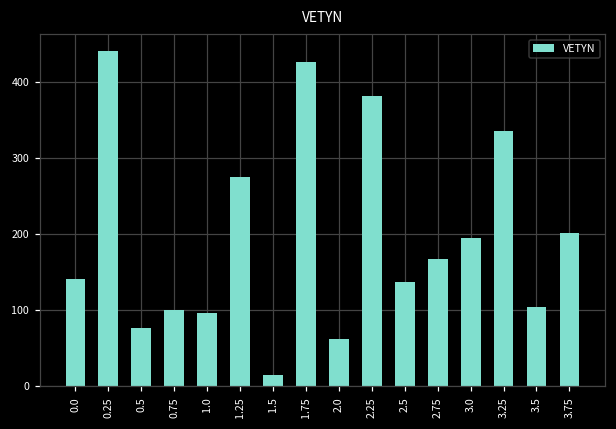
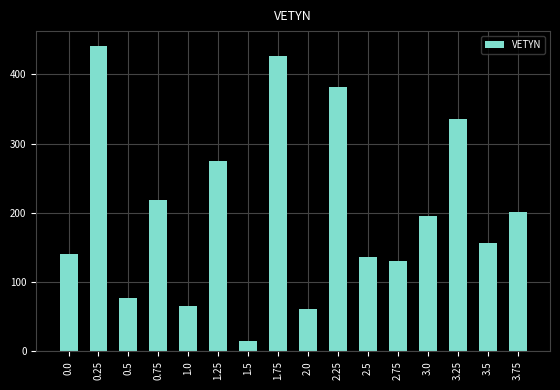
  {
    "0.0": 140,
    "0.25": 440,
    "0.5": 80,
-   "0.75": 100,
-   "1.0": 100,
+   "0.75": 220,
+   "1.0": 70,
    "1.25": 270,
    "1.5": 10,
    "1.75": 430,
    "2.0": 60,
    "2.25": 380,
    "2.5": 140,
-   "2.75": 170,
+   "2.75": 130,
    "3.0": 200,
    "3.25": 340,
-   "3.5": 100,
+   "3.5": 160,
    "3.75": 200
  }
